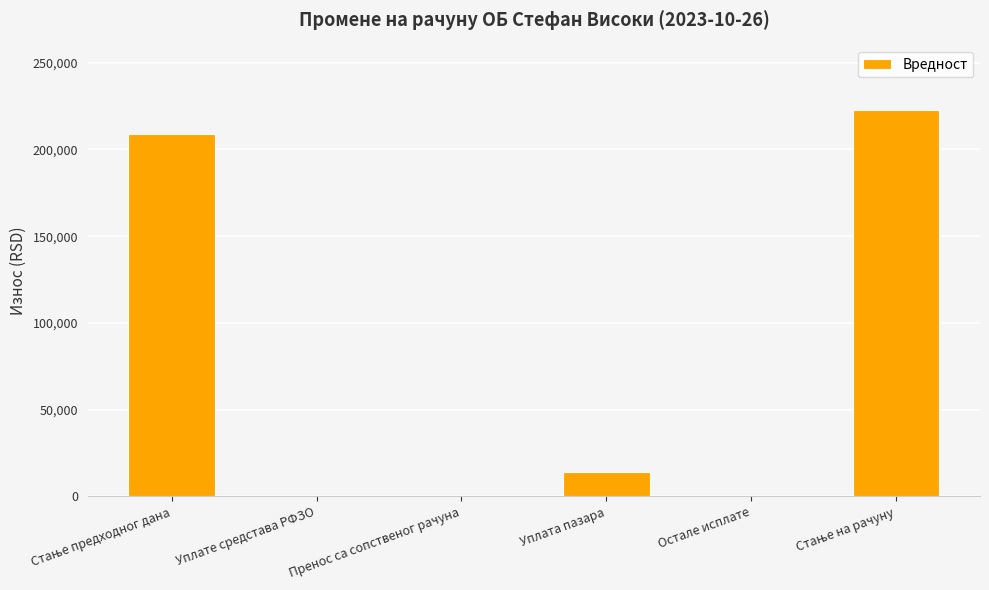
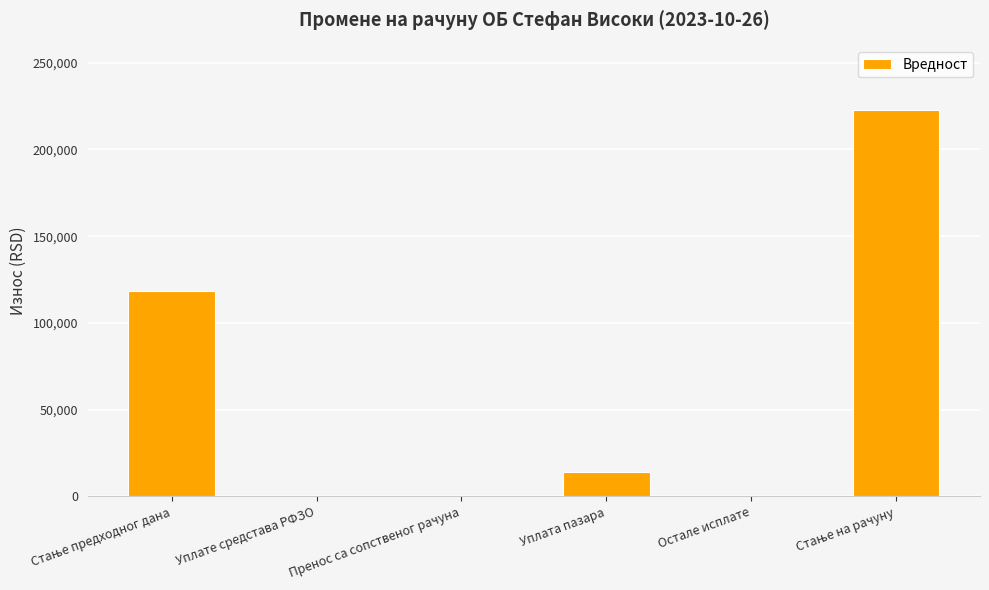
  {
-   "Стање предходног дана": "209,000",
+   "Стање предходног дана": "119,000",
    "Уплате средстава РФЗО": "0",
    "Пренос са сопственог рачуна": "0",
    "Уплата пазара": "14,000",
    "Остале исплате": "0",
    "Стање на рачуну": "223,000"
  }
